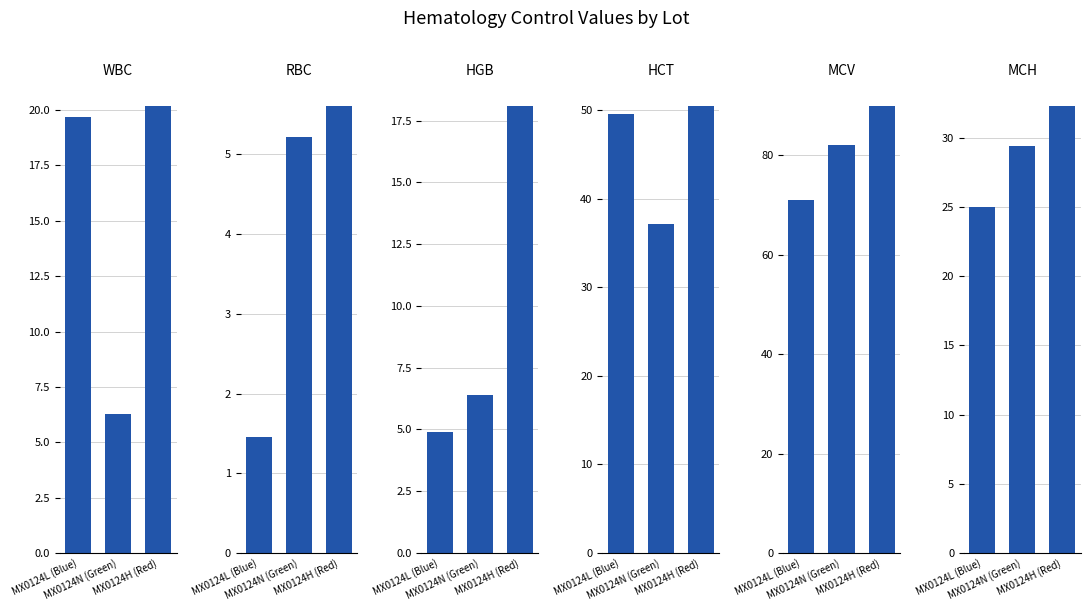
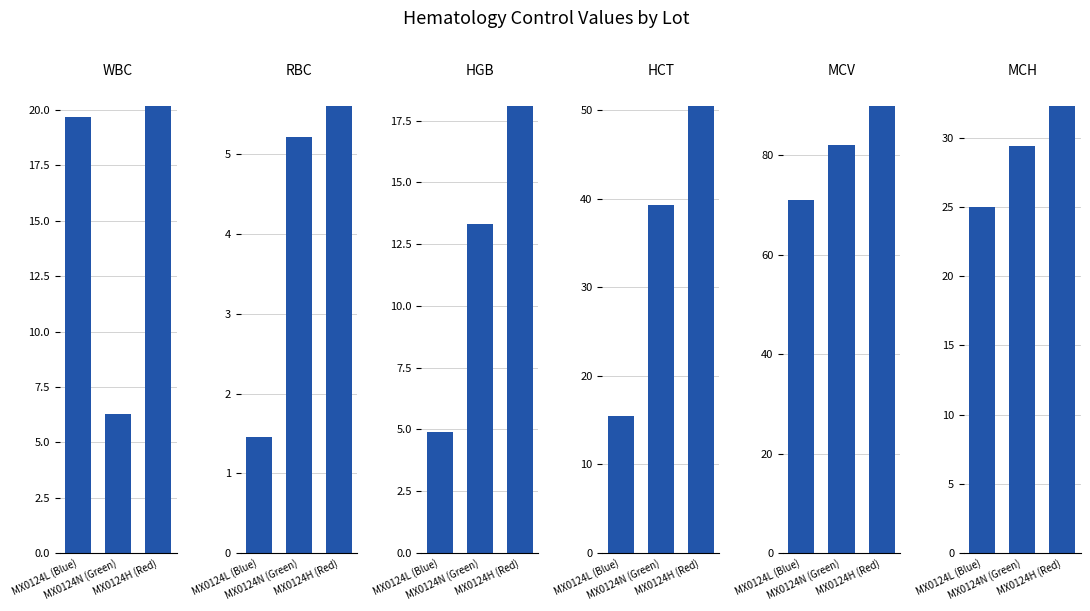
  {
    "WBC": {
      "MX0124L (Blue)": 19.7,
      "MX0124N (Green)": 6.3,
      "MX0124H (Red)": 20.2
    },
    "RBC": {
      "MX0124L (Blue)": 1.5,
      "MX0124N (Green)": 5.2,
      "MX0124H (Red)": 5.6
    },
    "HGB": {
      "MX0124L (Blue)": 4.9,
-     "MX0124N (Green)": 6.4,
+     "MX0124N (Green)": 13.3,
      "MX0124H (Red)": 18.1
    },
    "HCT": {
-     "MX0124L (Blue)": 50,
-     "MX0124N (Green)": 37,
+     "MX0124L (Blue)": 16,
+     "MX0124N (Green)": 39,
      "MX0124H (Red)": 51
    },
    "MCV": {
      "MX0124L (Blue)": 71,
      "MX0124N (Green)": 82,
      "MX0124H (Red)": 90
    },
    "MCH": {
      "MX0124L (Blue)": 25.0,
      "MX0124N (Green)": 29.4,
      "MX0124H (Red)": 32.3
    }
  }
